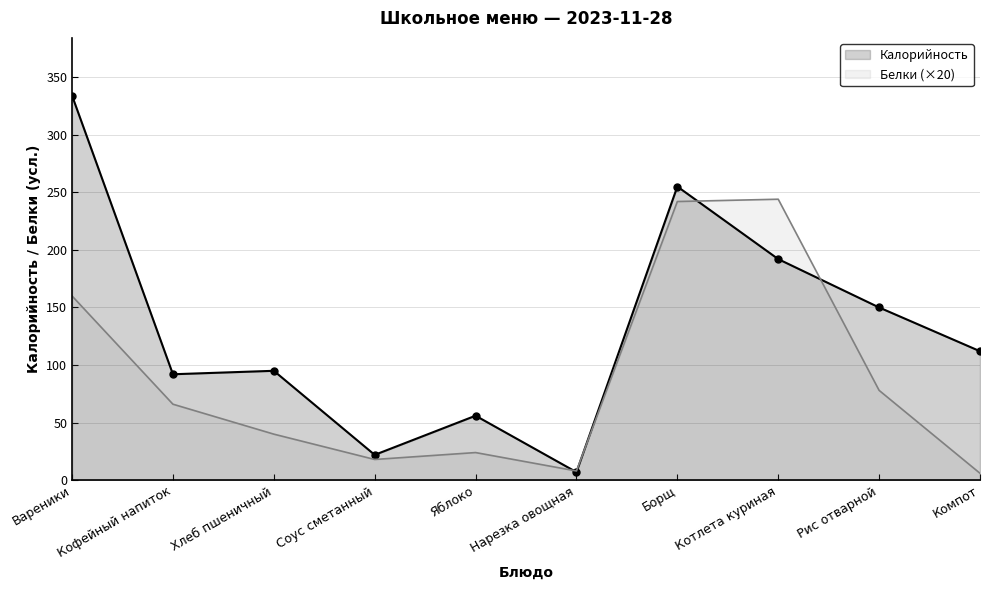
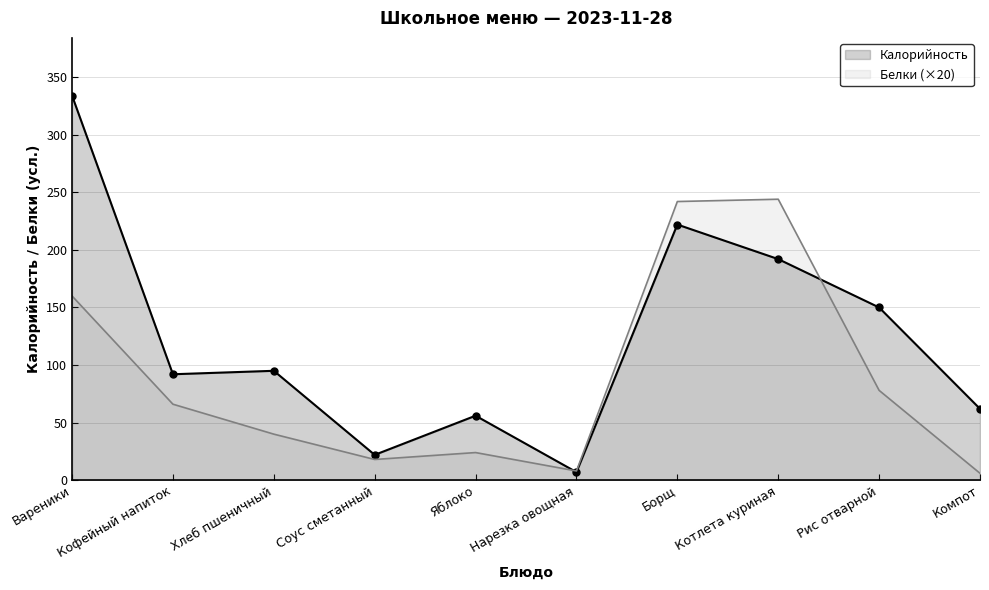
  {
    "Калорийность": {
      "Вареники": 334,
      "Кофейный напиток": 92,
      "Хлеб пшеничный": 95,
      "Соус сметанный": 22,
      "Яблоко": 56,
-     "Борщ": 255,
+     "Борщ": 222,
      "Котлета куриная": 192,
      "Рис отварной": 150,
-     "Компот": 112
+     "Компот": 62
    },
    "Белки (×20)": {
      "Вареники": 160,
      "Кофейный напиток": 66,
      "Хлеб пшеничный": 40,
      "Соус сметанный": 18,
      "Яблоко": 24,
      "Борщ": 242,
      "Котлета куриная": 244,
      "Рис отварной": 78,
      "Компот": 6
    }
  }
